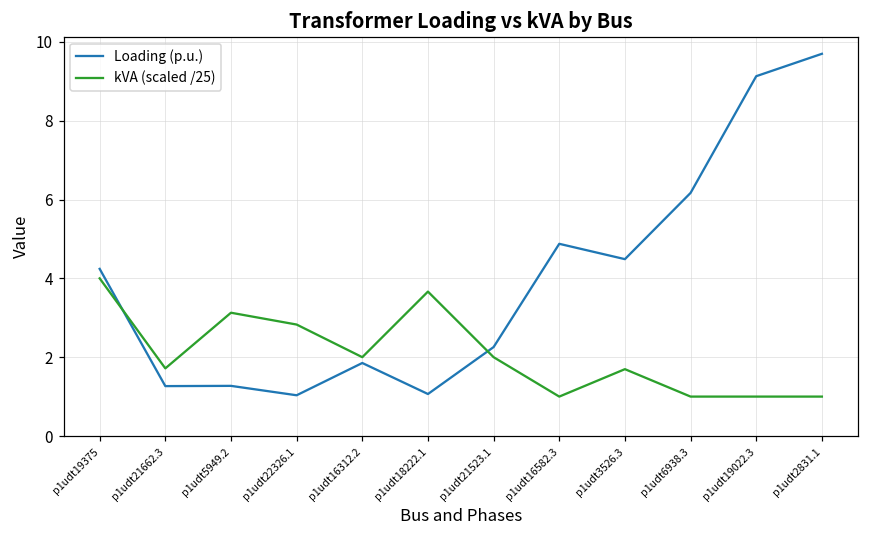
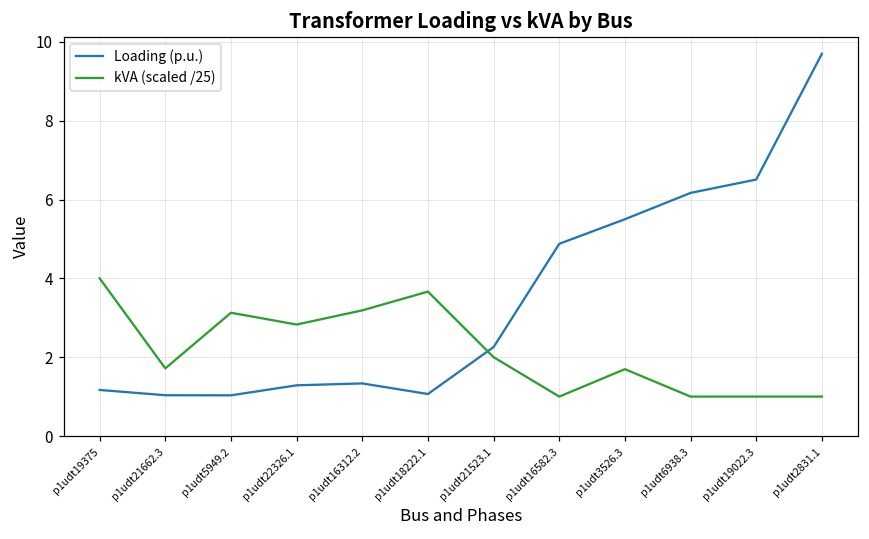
  {
    "Loading (p.u.)": {
-     "p1udt19375": 4.2,
-     "p1udt21662.3": 1.3,
-     "p1udt5949.2": 1.3,
-     "p1udt22326.1": 1.0,
-     "p1udt16312.2": 1.9,
+     "p1udt19375": 1.2,
+     "p1udt21662.3": 1.0,
+     "p1udt5949.2": 1.0,
+     "p1udt22326.1": 1.3,
+     "p1udt16312.2": 1.3,
      "p1udt18222.1": 1.1,
      "p1udt21523.1": 2.3,
      "p1udt16582.3": 4.9,
-     "p1udt3526.3": 4.5,
+     "p1udt3526.3": 5.5,
      "p1udt6938.3": 6.2,
-     "p1udt19022.3": 9.1,
+     "p1udt19022.3": 6.5,
      "p1udt2831.1": 9.7
    },
    "kVA (scaled /25)": {
      "p1udt19375": 4.0,
      "p1udt21662.3": 1.7,
      "p1udt5949.2": 3.1,
      "p1udt22326.1": 2.8,
-     "p1udt16312.2": 2.0,
+     "p1udt16312.2": 3.2,
      "p1udt18222.1": 3.7,
      "p1udt21523.1": 2.0,
      "p1udt16582.3": 1.0,
      "p1udt3526.3": 1.7,
      "p1udt6938.3": 1.0,
      "p1udt19022.3": 1.0,
      "p1udt2831.1": 1.0
    }
  }
